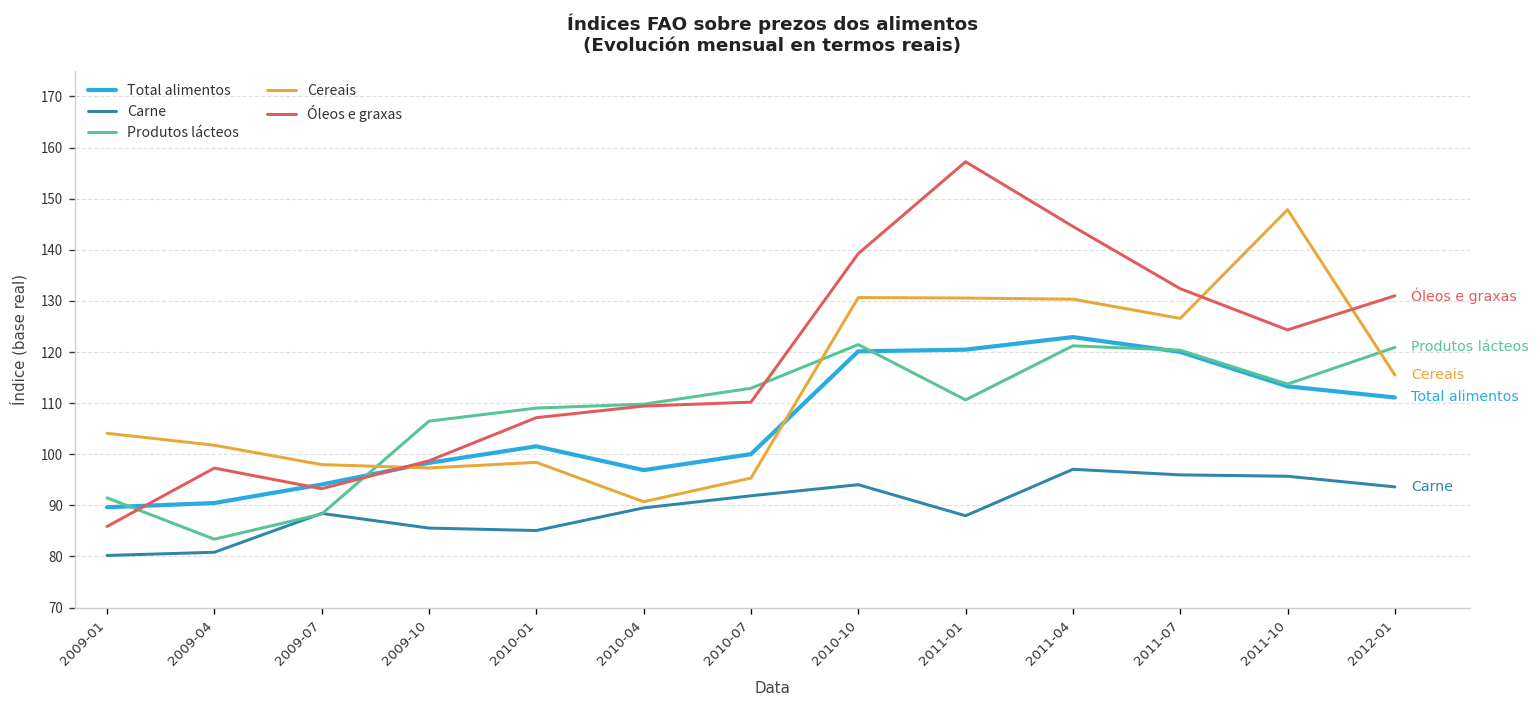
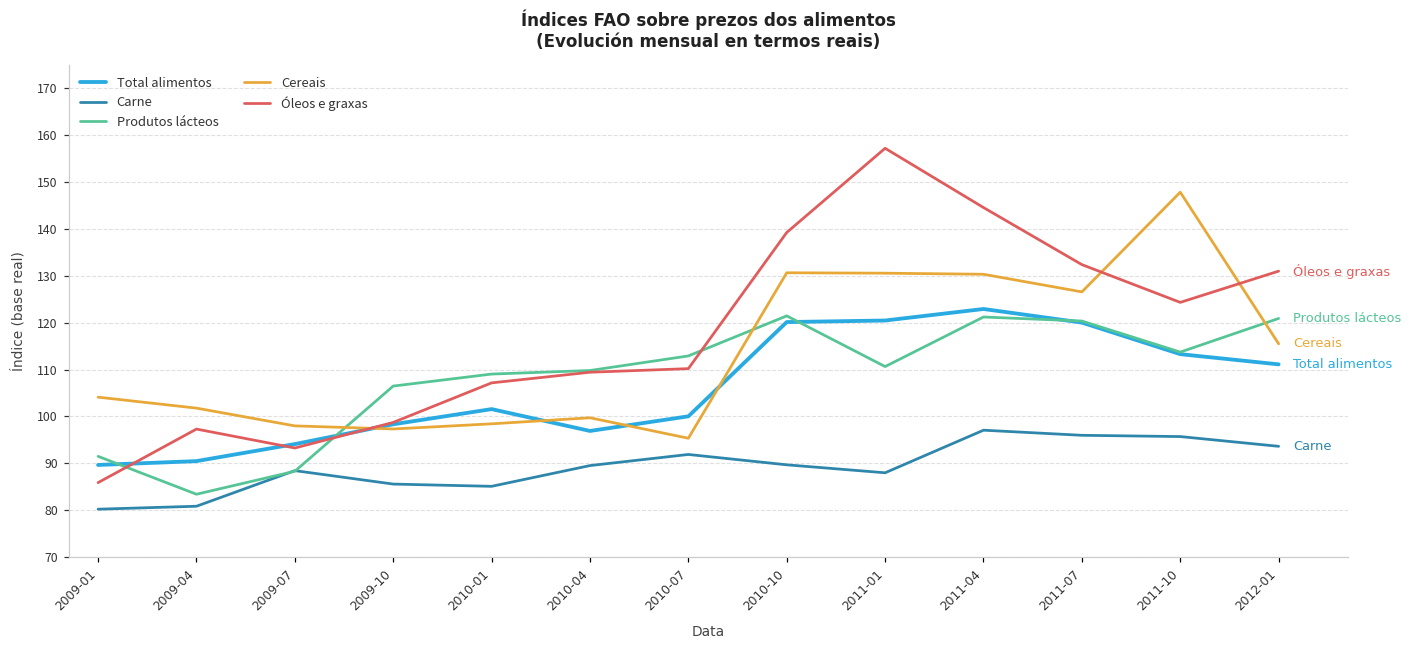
  {
    "Total alimentos": {
      "2009-01": 90,
      "2009-04": 90,
      "2009-07": 94,
      "2010-01": 102,
      "2010-04": 97,
      "2010-07": 100,
      "2010-10": 120,
      "2011-01": 120,
      "2011-04": 123,
      "2012-01": 111
    },
    "Carne": {
      "2009-01": 80,
      "2009-04": 81,
      "2009-10": 86,
      "2010-01": 85,
      "2010-04": 90,
      "2010-07": 92,
-     "2010-10": 94,
+     "2010-10": 90,
      "2011-01": 88,
      "2011-04": 97,
      "2011-07": 96,
      "2011-10": 96,
      "2012-01": 94
    },
    "Produtos lácteos": {
      "2009-01": 91,
      "2009-04": 83,
      "2009-10": 106,
      "2010-01": 109,
      "2010-07": 113,
      "2010-10": 121,
      "2011-01": 111,
      "2011-04": 121,
      "2012-01": 121
    },
    "Cereais": {
      "2009-01": 104,
      "2009-04": 102,
      "2009-07": 98,
      "2009-10": 97,
      "2010-01": 98,
-     "2010-04": 91,
+     "2010-04": 100,
      "2010-07": 95,
      "2010-10": 131,
      "2011-01": 131,
      "2011-04": 130,
      "2011-07": 127,
      "2011-10": 148,
      "2012-01": 115
    },
    "Óleos e graxas": {
      "2009-01": 86,
      "2009-04": 97,
      "2009-07": 93,
      "2010-01": 107,
      "2010-07": 110,
      "2010-10": 139,
      "2011-01": 157,
      "2011-04": 145,
      "2011-07": 132,
      "2011-10": 124,
      "2012-01": 131
    }
  }
